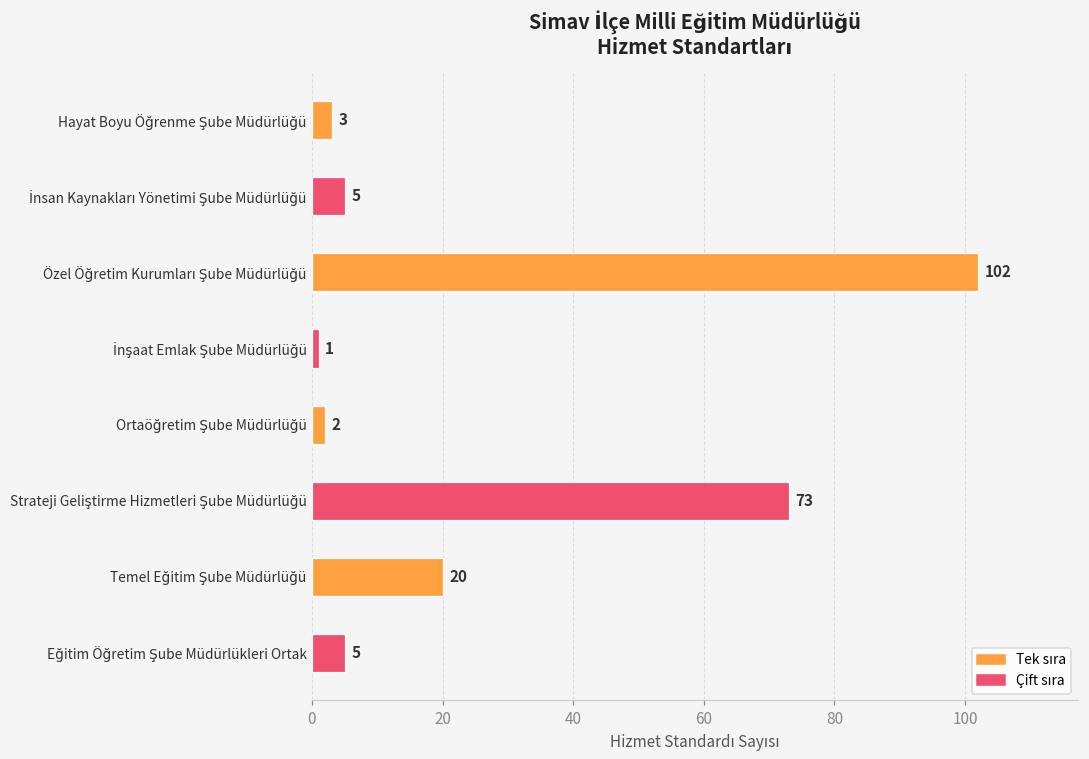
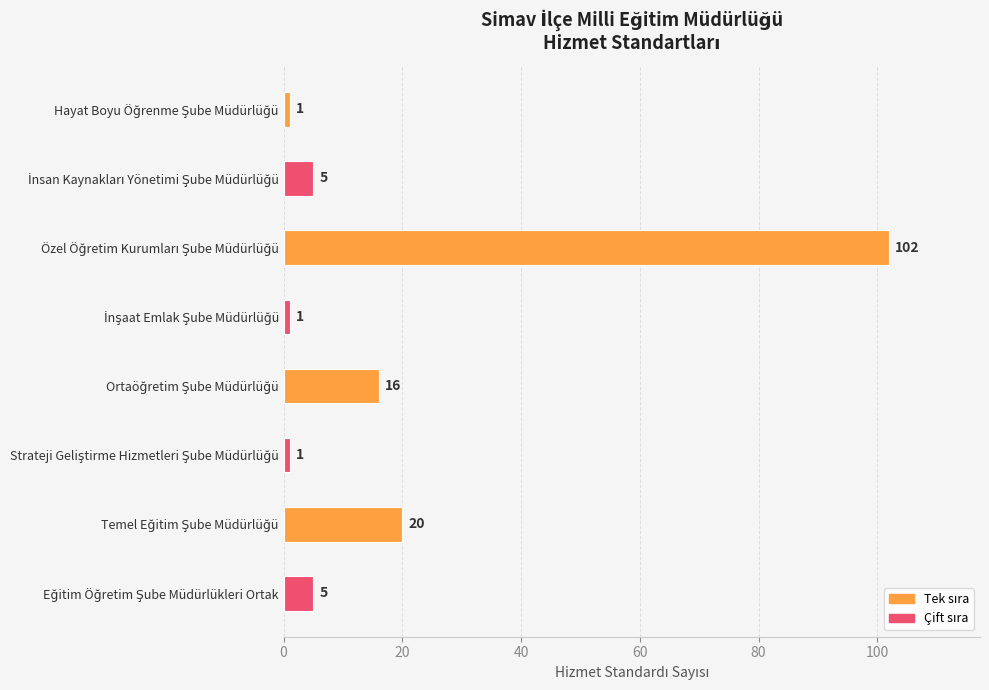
  {
-   "Hayat Boyu Öğrenme Şube Müdürlüğü": 3,
+   "Hayat Boyu Öğrenme Şube Müdürlüğü": 1,
    "İnsan Kaynakları Yönetimi Şube Müdürlüğü": 5,
    "Özel Öğretim Kurumları Şube Müdürlüğü": 102,
    "İnşaat Emlak Şube Müdürlüğü": 1,
-   "Ortaöğretim Şube Müdürlüğü": 2,
-   "Strateji Geliştirme Hizmetleri Şube Müdürlüğü": 73,
+   "Ortaöğretim Şube Müdürlüğü": 16,
+   "Strateji Geliştirme Hizmetleri Şube Müdürlüğü": 1,
    "Temel Eğitim Şube Müdürlüğü": 20,
    "Eğitim Öğretim Şube Müdürlükleri Ortak": 5
  }
